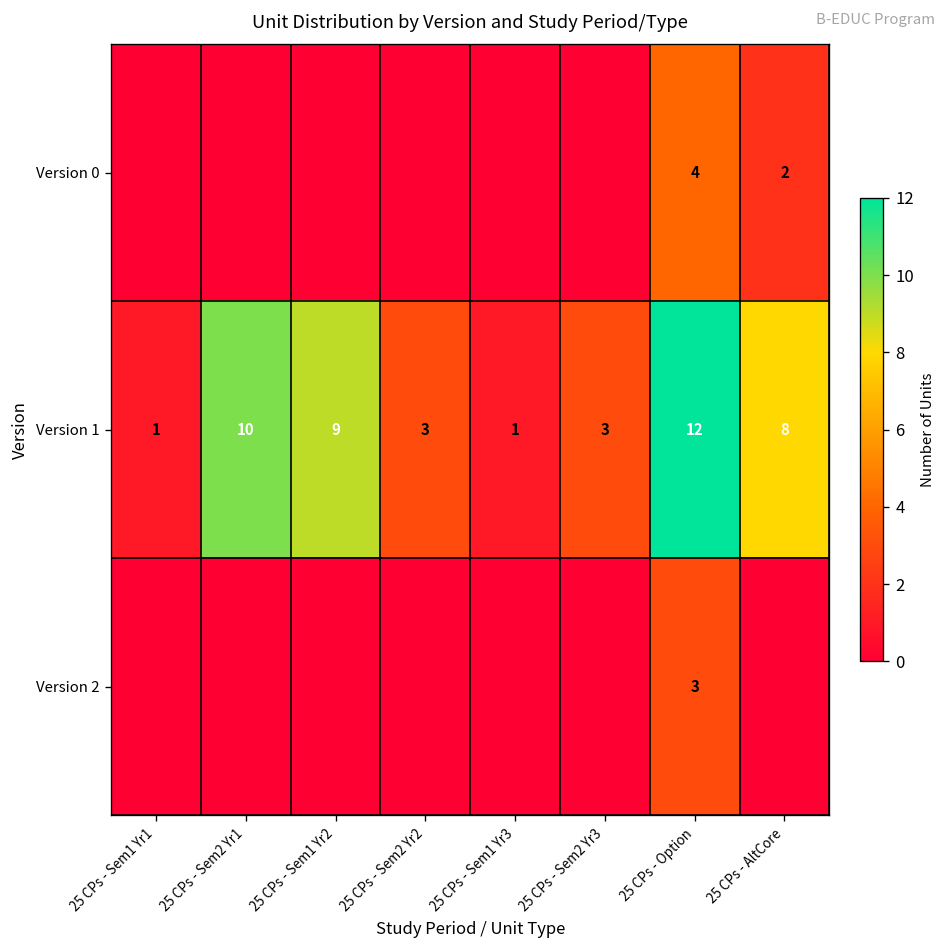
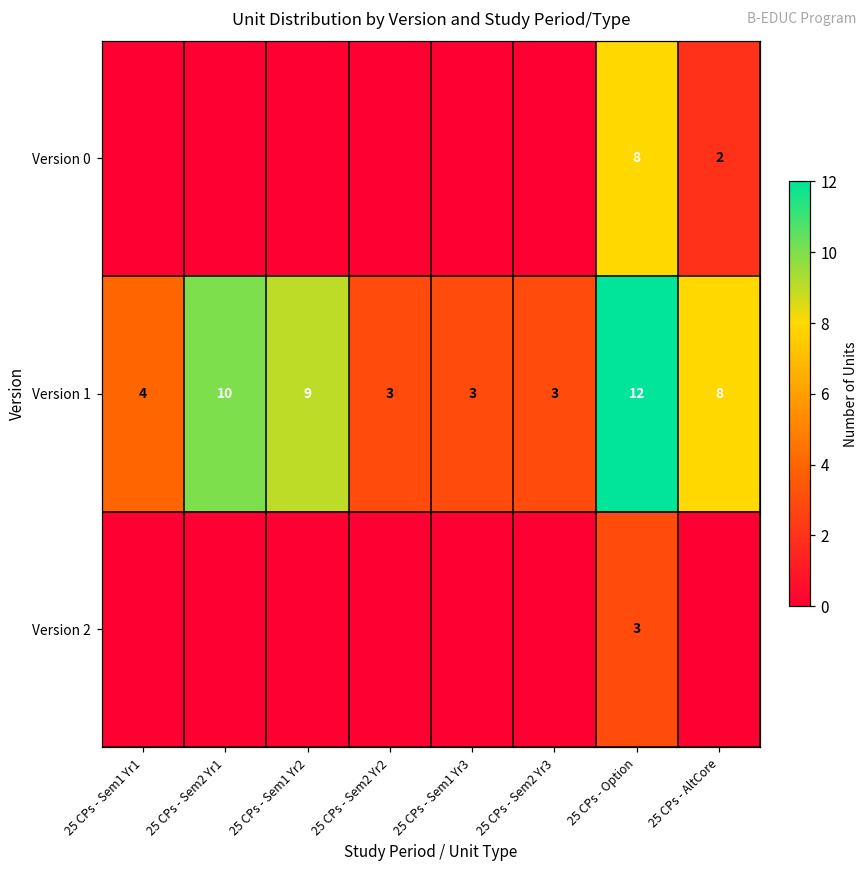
  {
    "Version 0": {
-     "25 CPs - Option": 4,
+     "25 CPs - Option": 8,
      "25 CPs - AltCore": 2
    },
    "Version 1": {
-     "25 CPs - Sem1 Yr1": 1,
+     "25 CPs - Sem1 Yr1": 4,
      "25 CPs - Sem2 Yr1": 10,
      "25 CPs - Sem1 Yr2": 9,
      "25 CPs - Sem2 Yr2": 3,
-     "25 CPs - Sem1 Yr3": 1,
+     "25 CPs - Sem1 Yr3": 3,
      "25 CPs - Sem2 Yr3": 3,
      "25 CPs - Option": 12,
      "25 CPs - AltCore": 8
    },
    "Version 2": {
      "25 CPs - Option": 3
    }
  }
